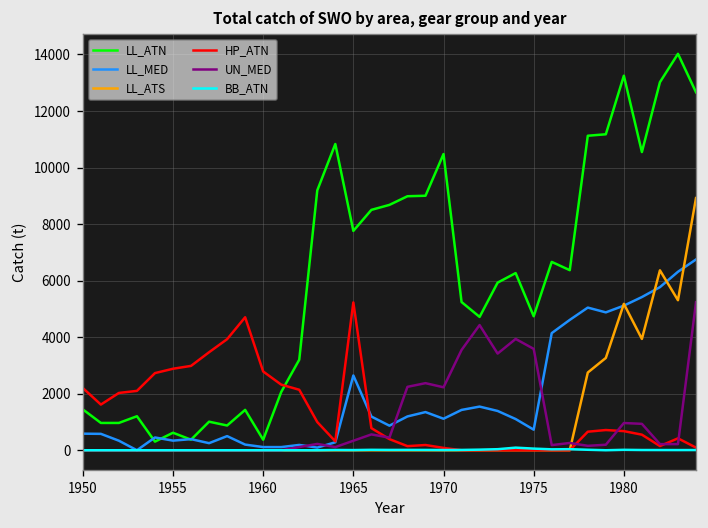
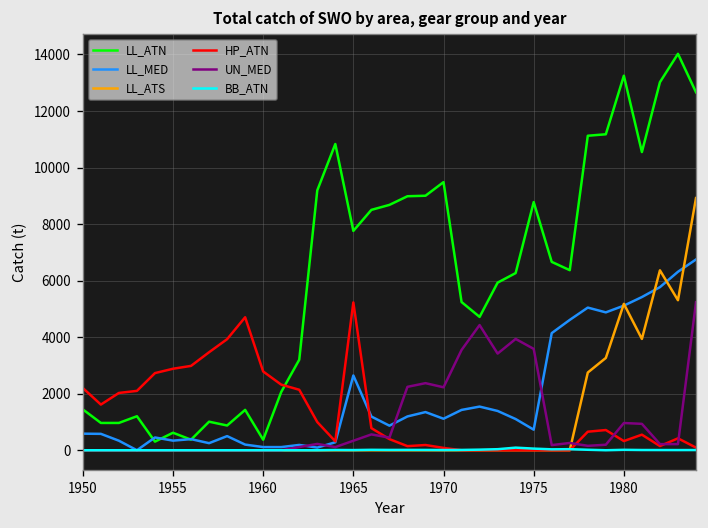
  {
    "LL_ATN": {
      "1950": 1400,
      "1955": 600,
      "1960": 400,
      "1965": 7800,
-     "1970": 10500,
-     "1975": 4700,
+     "1970": 9500,
+     "1975": 8800,
      "1980": 13200
    },
    "LL_MED": {
      "1950": 600,
      "1955": 300,
      "1960": 100,
      "1965": 2600,
      "1970": 1100,
      "1975": 700
    },
    "HP_ATN": {
      "1950": 2200,
      "1955": 2900,
      "1960": 2800,
      "1965": 5200,
-     "1980": 700
+     "1980": 300
    },
    "UN_MED": {
      "1965": 300,
      "1970": 2200,
      "1975": 3600,
      "1980": 1000
    },
    "BB_ATN": {
      "1980": 0
    }
  }
